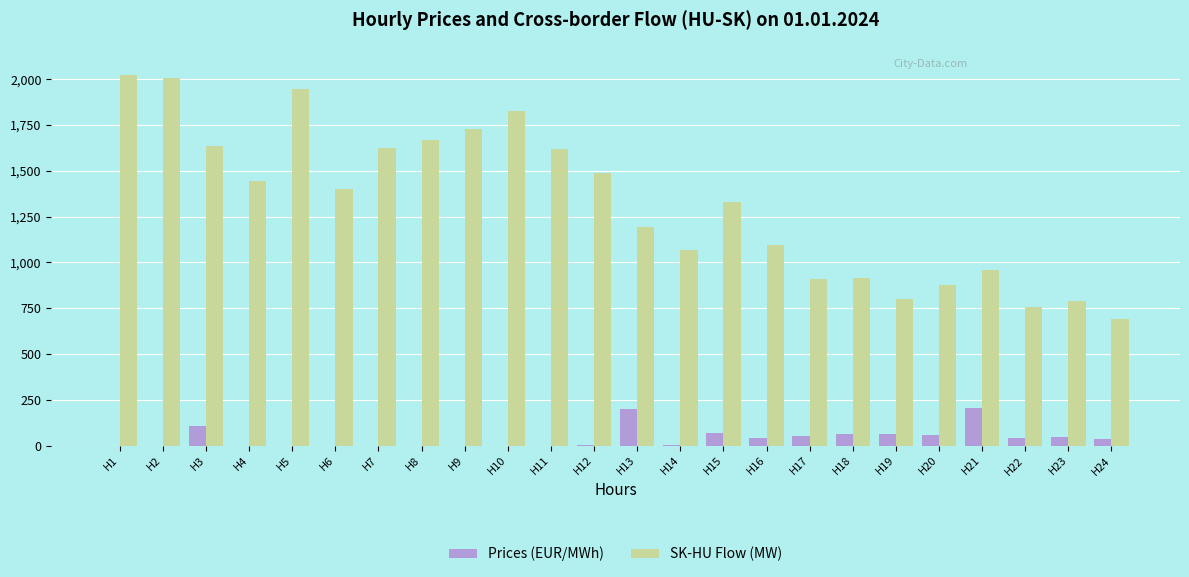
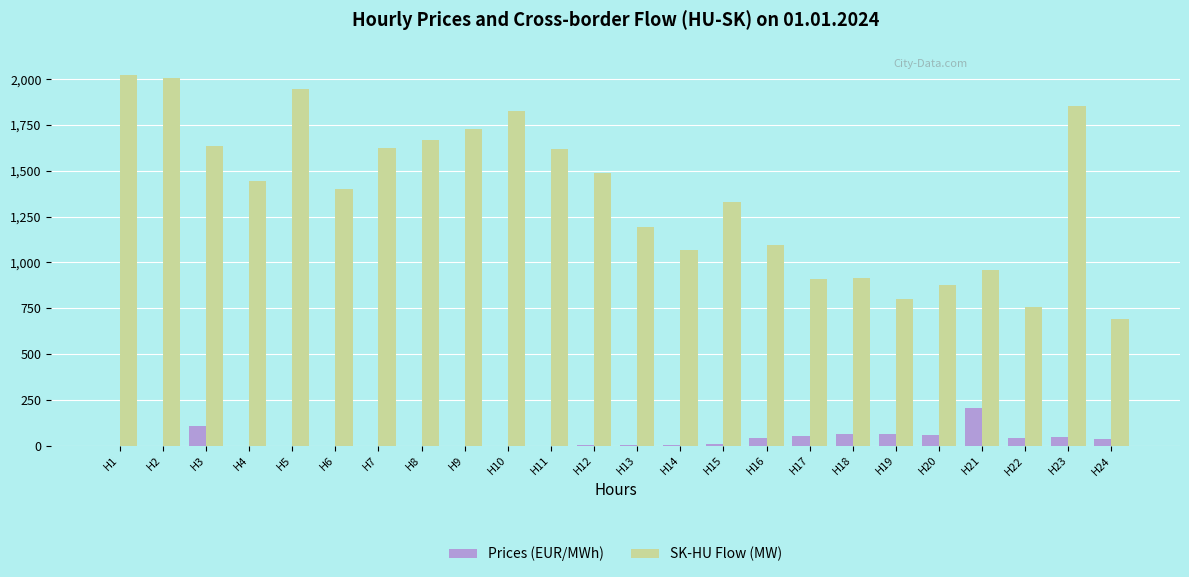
  {
    "Prices (EUR/MWh)": {
      "H3": "110",
      "H9": "0",
-     "H13": "200",
-     "H15": "70",
+     "H13": "0",
+     "H15": "10",
      "H16": "40",
      "H17": "50",
      "H18": "60",
      "H19": "60",
      "H20": "50",
      "H21": "210",
      "H22": "40",
      "H23": "40",
      "H24": "40"
    },
    "SK-HU Flow (MW)": {
      "H1": "2,020",
      "H2": "2,010",
      "H3": "1,640",
      "H4": "1,440",
      "H5": "1,950",
      "H6": "1,400",
      "H7": "1,620",
      "H8": "1,670",
      "H9": "1,730",
      "H10": "1,820",
      "H11": "1,620",
      "H12": "1,490",
      "H13": "1,200",
      "H14": "1,070",
      "H15": "1,330",
      "H16": "1,090",
      "H17": "910",
      "H18": "920",
      "H19": "800",
      "H20": "880",
      "H21": "960",
      "H22": "760",
-     "H23": "790",
+     "H23": "1,850",
      "H24": "690"
    }
  }
